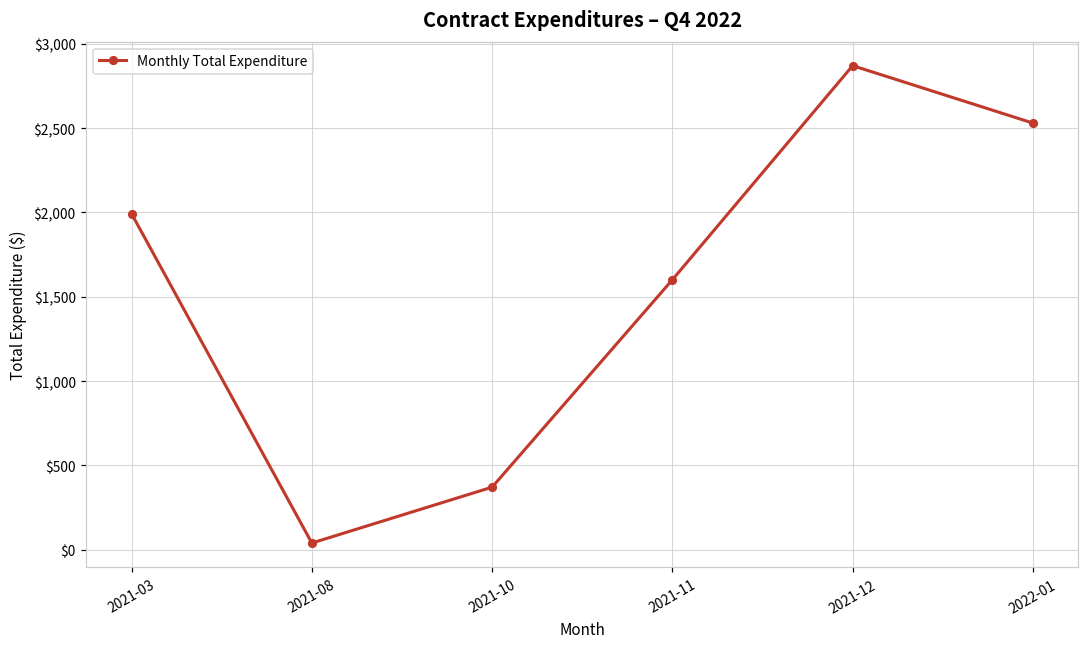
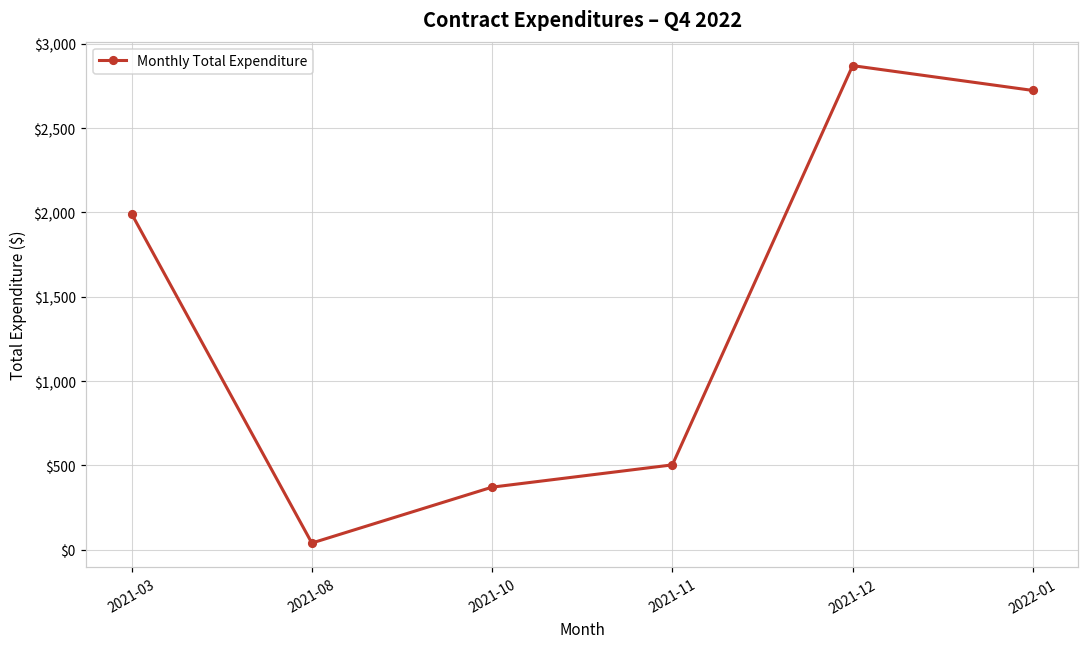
  {
    "2021-03": "$1,990",
    "2021-08": "$40",
    "2021-10": "$370",
-   "2021-11": "$1,600",
+   "2021-11": "$500",
    "2021-12": "$2,870",
-   "2022-01": "$2,530"
+   "2022-01": "$2,720"
  }
